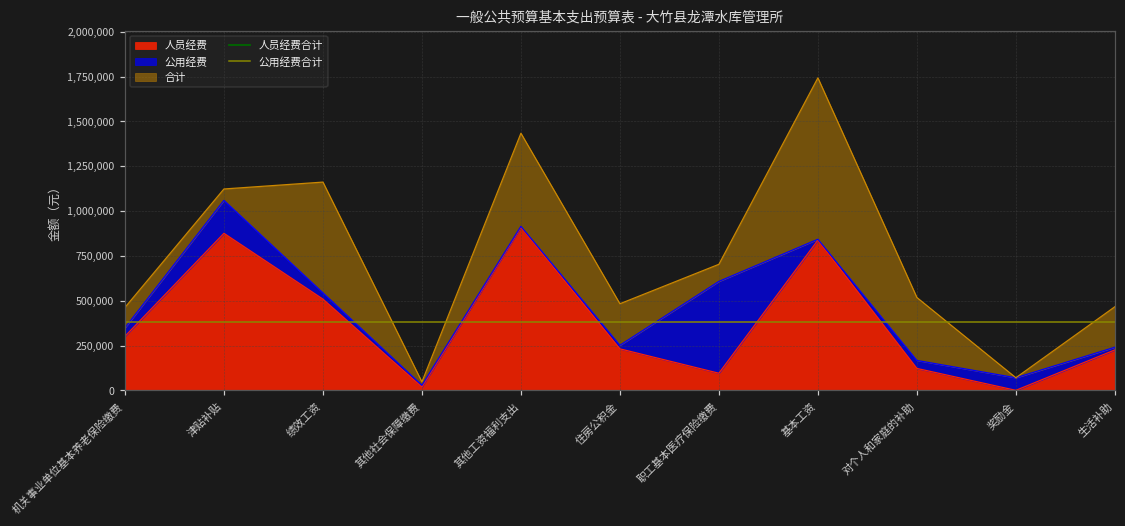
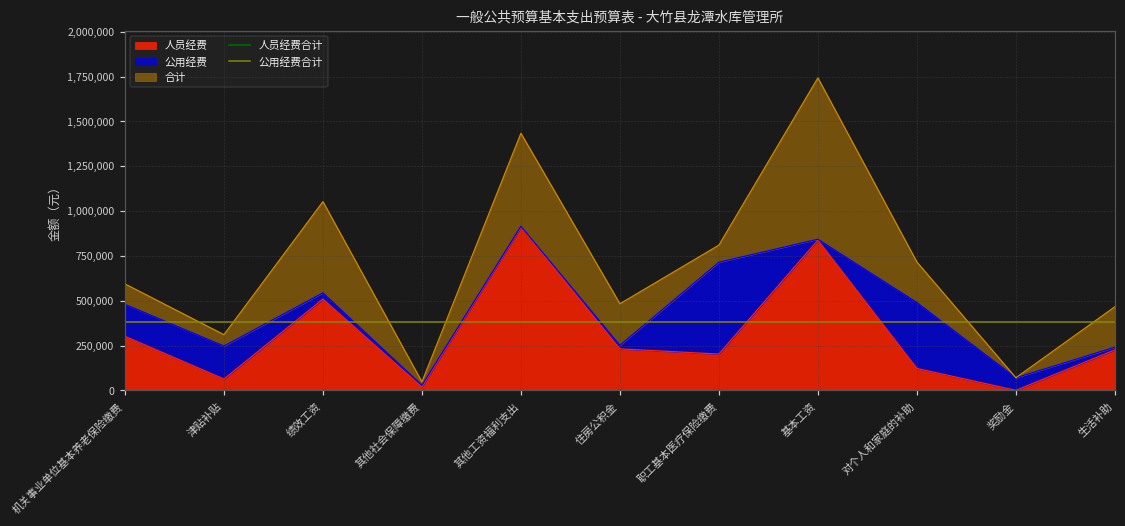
  {
    "人员经费": {
      "机关事业单位基本养老保险缴费": "300,000",
-     "津贴补贴": "880,000",
+     "津贴补贴": "60,000",
      "绩效工资": "510,000",
      "住房公积金": "230,000",
-     "职工基本医疗保险缴费": "100,000",
+     "职工基本医疗保险缴费": "200,000",
      "对个人和家庭的补助": "120,000",
      "奖励金": "0"
    },
    "公用经费": {
-     "机关事业单位基本养老保险缴费": "50,000",
+     "机关事业单位基本养老保险缴费": "180,000",
      "津贴补贴": "180,000",
      "绩效工资": "40,000",
      "住房公积金": "20,000",
      "职工基本医疗保险缴费": "510,000",
-     "对个人和家庭的补助": "40,000"
+     "对个人和家庭的补助": "370,000"
    },
    "合计": {
      "机关事业单位基本养老保险缴费": "110,000",
      "津贴补贴": "60,000",
-     "绩效工资": "620,000",
+     "绩效工资": "510,000",
      "其他社会保障缴费": "20,000",
      "其他工资福利支出": "520,000",
      "住房公积金": "230,000",
      "职工基本医疗保险缴费": "100,000",
      "基本工资": "900,000",
-     "对个人和家庭的补助": "350,000",
+     "对个人和家庭的补助": "230,000",
      "生活补助": "230,000"
    }
  }
